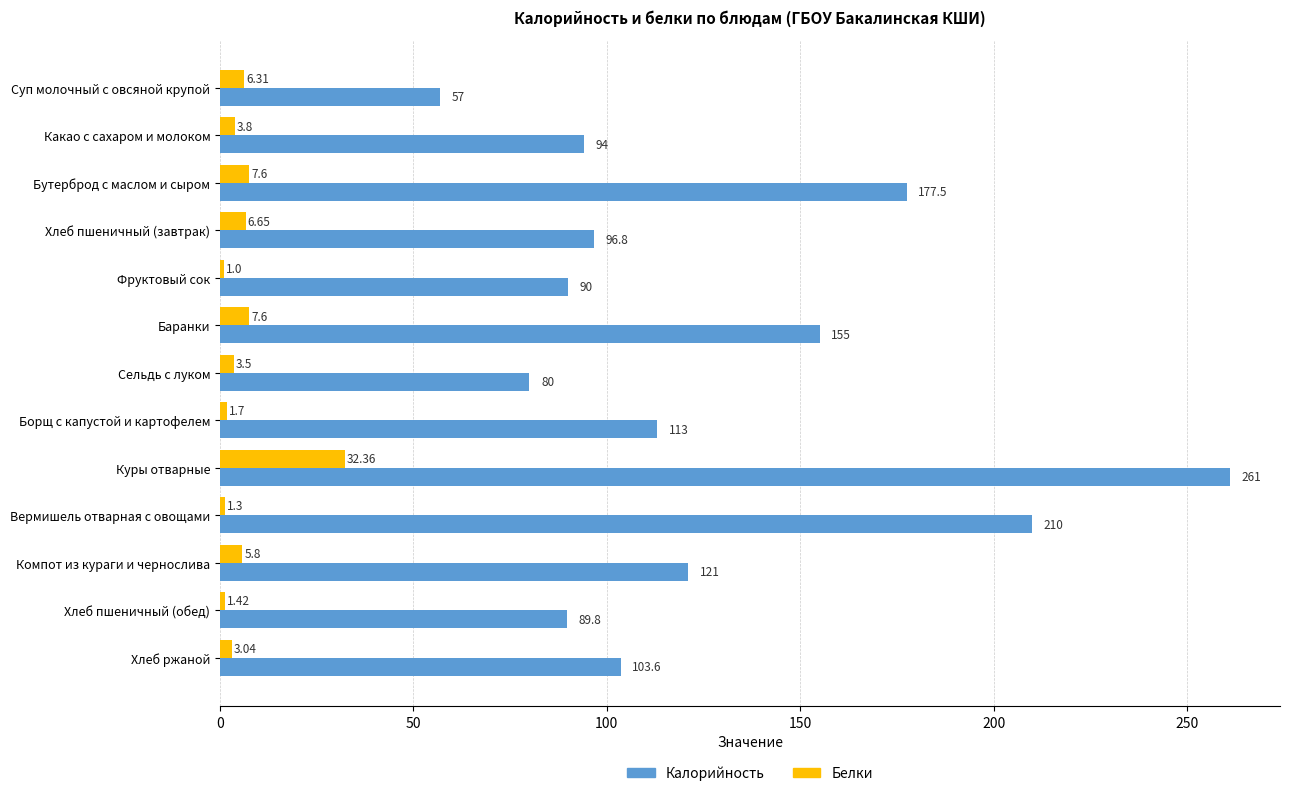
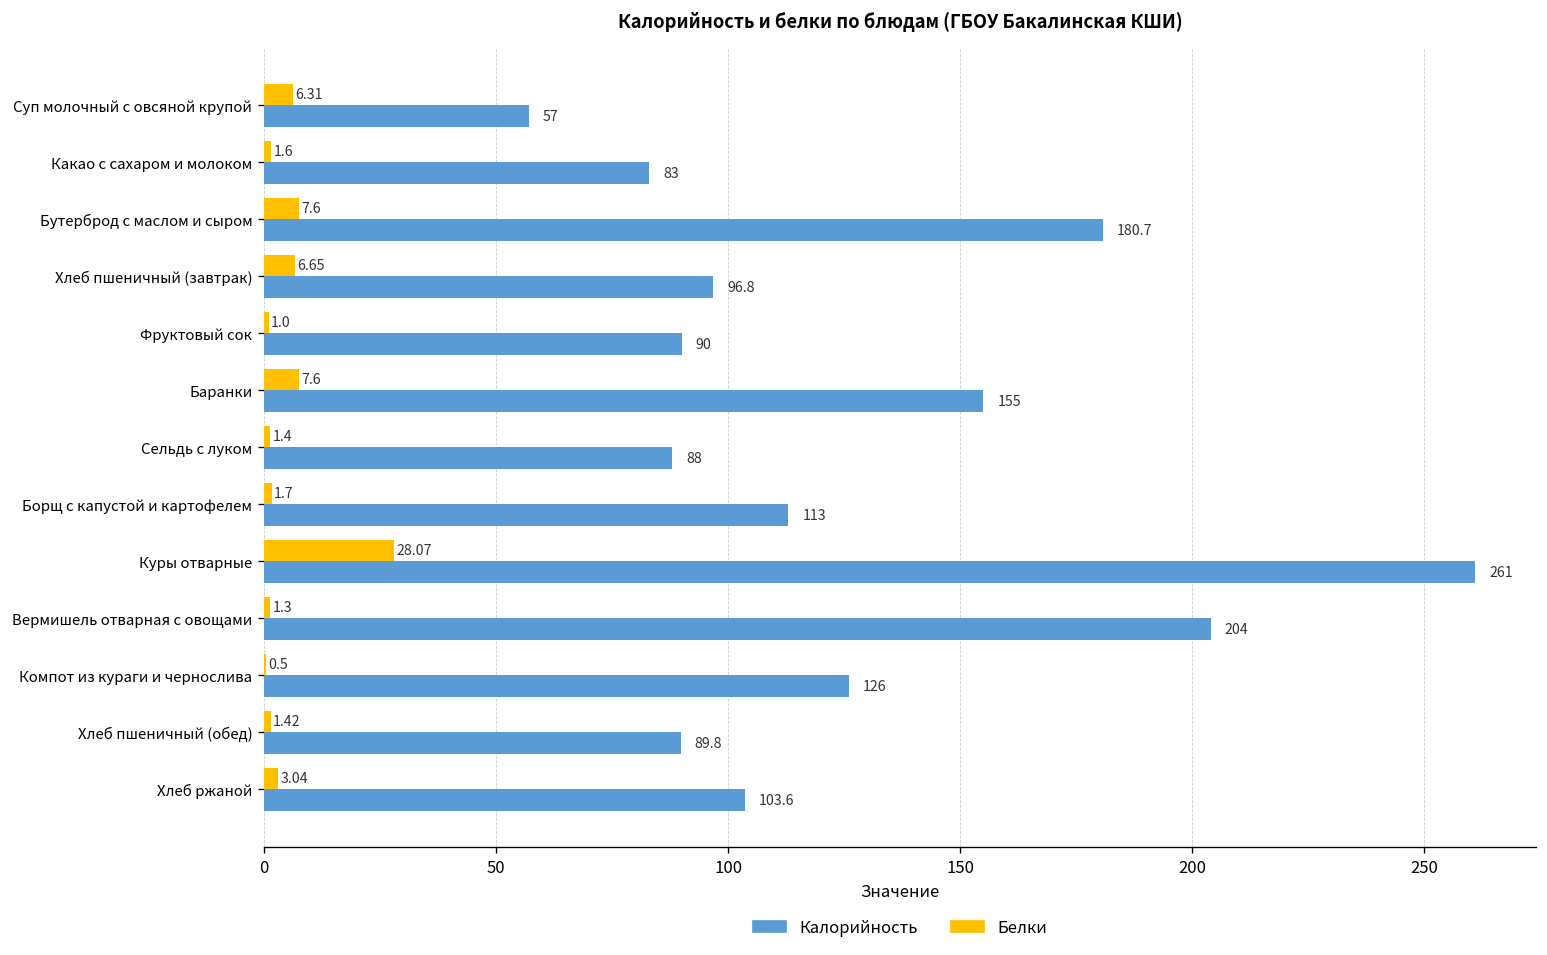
  {
    "Калорийность": {
      "Суп молочный с овсяной крупой": 57,
-     "Какао с сахаром и молоком": 94,
-     "Бутерброд с маслом и сыром": 177.5,
+     "Какао с сахаром и молоком": 83,
+     "Бутерброд с маслом и сыром": 180.7,
      "Хлеб пшеничный (завтрак)": 96.8,
      "Фруктовый сок": 90,
      "Баранки": 155,
-     "Сельдь с луком": 80,
+     "Сельдь с луком": 88,
      "Борщ с капустой и картофелем": 113,
      "Куры отварные": 261,
-     "Вермишель отварная с овощами": 210,
-     "Компот из кураги и чернослива": 121,
+     "Вермишель отварная с овощами": 204,
+     "Компот из кураги и чернослива": 126,
      "Хлеб пшеничный (обед)": 89.8,
      "Хлеб ржаной": 103.6
    },
    "Белки": {
      "Суп молочный с овсяной крупой": 6.31,
-     "Какао с сахаром и молоком": 3.8,
+     "Какао с сахаром и молоком": 1.6,
      "Бутерброд с маслом и сыром": 7.6,
      "Хлеб пшеничный (завтрак)": 6.65,
      "Фруктовый сок": 1.0,
      "Баранки": 7.6,
-     "Сельдь с луком": 3.5,
+     "Сельдь с луком": 1.4,
      "Борщ с капустой и картофелем": 1.7,
-     "Куры отварные": 32.36,
+     "Куры отварные": 28.07,
      "Вермишель отварная с овощами": 1.3,
-     "Компот из кураги и чернослива": 5.8,
+     "Компот из кураги и чернослива": 0.5,
      "Хлеб пшеничный (обед)": 1.42,
      "Хлеб ржаной": 3.04
    }
  }
